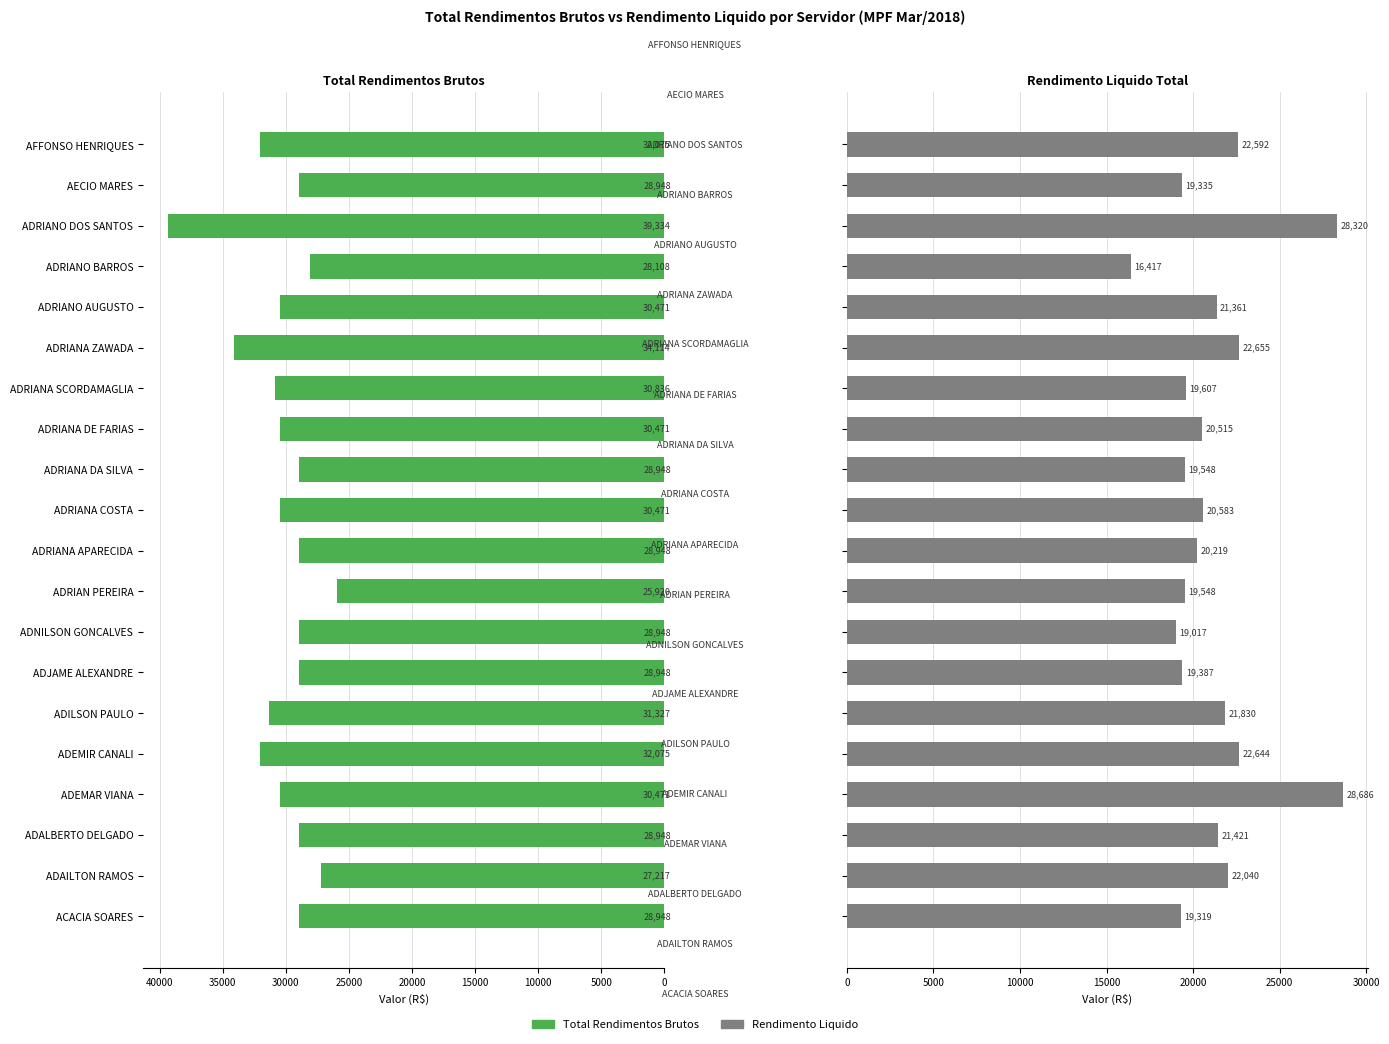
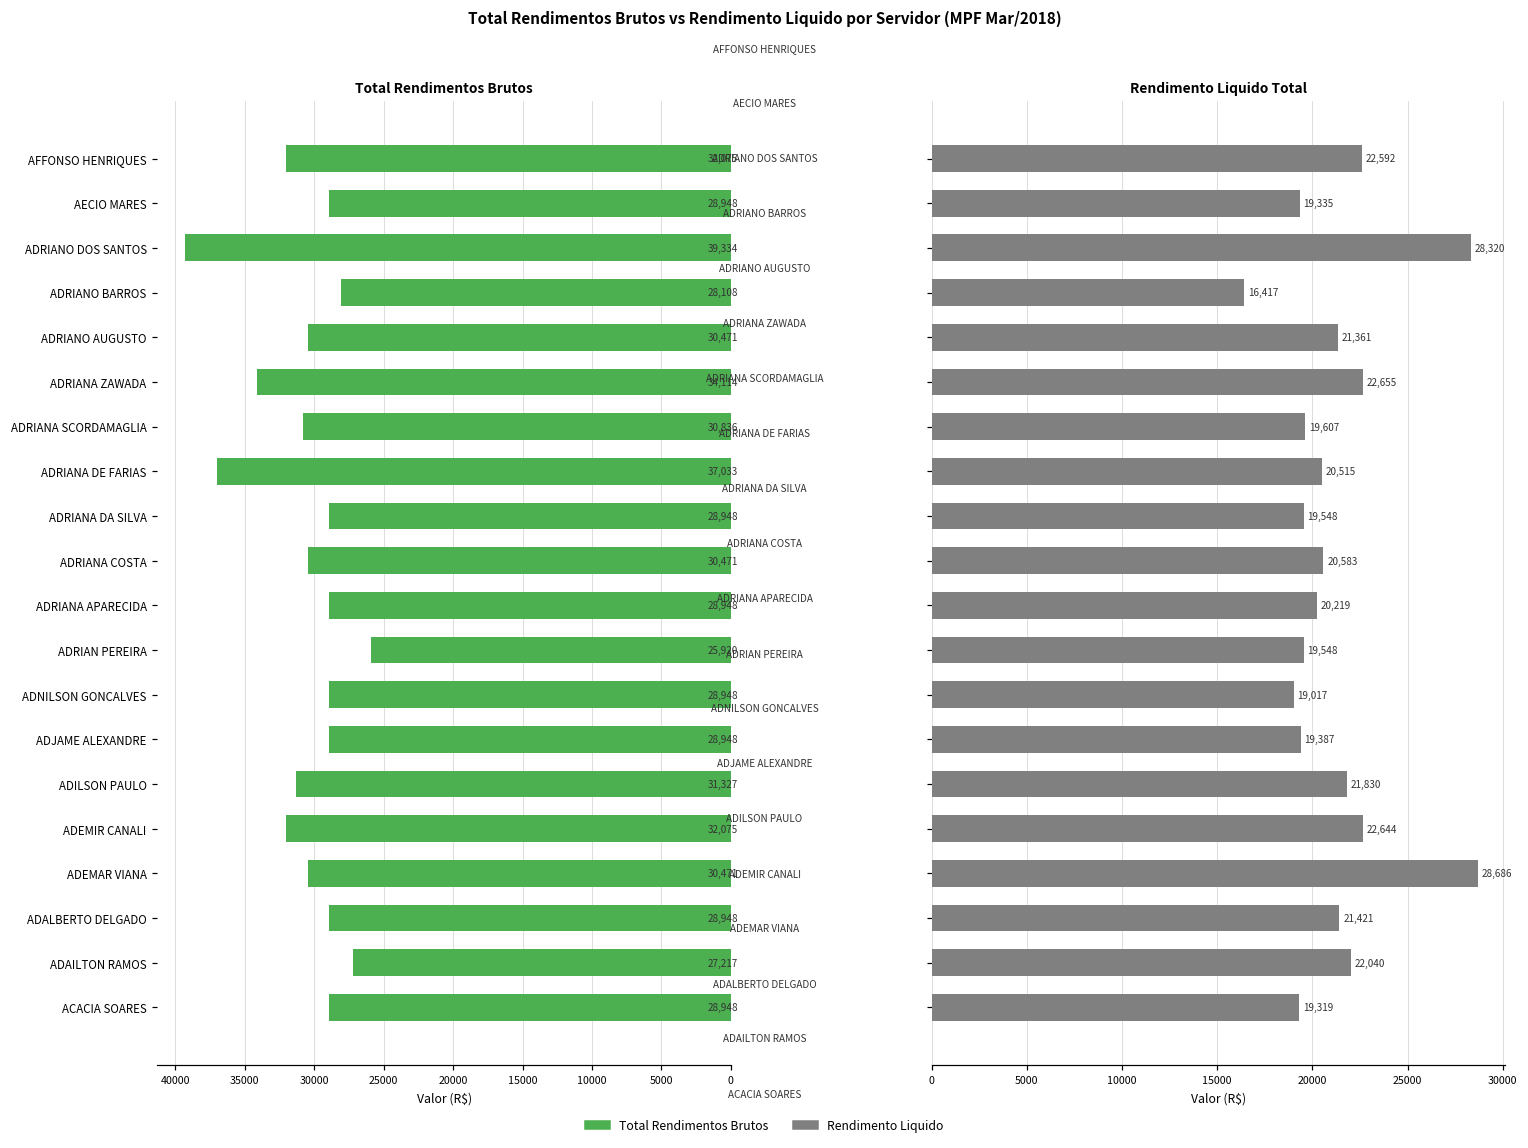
  {
    "Total Rendimentos Brutos": {
      "AFFONSO HENRIQUES": "32,075",
      "AECIO MARES": "28,948",
      "ADRIANO DOS SANTOS": "39,334",
      "ADRIANO BARROS": "28,108",
      "ADRIANO AUGUSTO": "30,471",
      "ADRIANA ZAWADA": "34,114",
      "ADRIANA SCORDAMAGLIA": "30,836",
-     "ADRIANA DE FARIAS": "30,471",
+     "ADRIANA DE FARIAS": "37,033",
      "ADRIANA DA SILVA": "28,948",
      "ADRIANA COSTA": "30,471",
      "ADRIANA APARECIDA": "28,948",
      "ADRIAN PEREIRA": "25,920",
      "ADNILSON GONCALVES": "28,948",
      "ADJAME ALEXANDRE": "28,948",
      "ADILSON PAULO": "31,327",
      "ADEMIR CANALI": "32,075",
      "ADEMAR VIANA": "30,471",
      "ADALBERTO DELGADO": "28,948",
      "ADAILTON RAMOS": "27,217",
      "ACACIA SOARES": "28,948"
    }
  }
